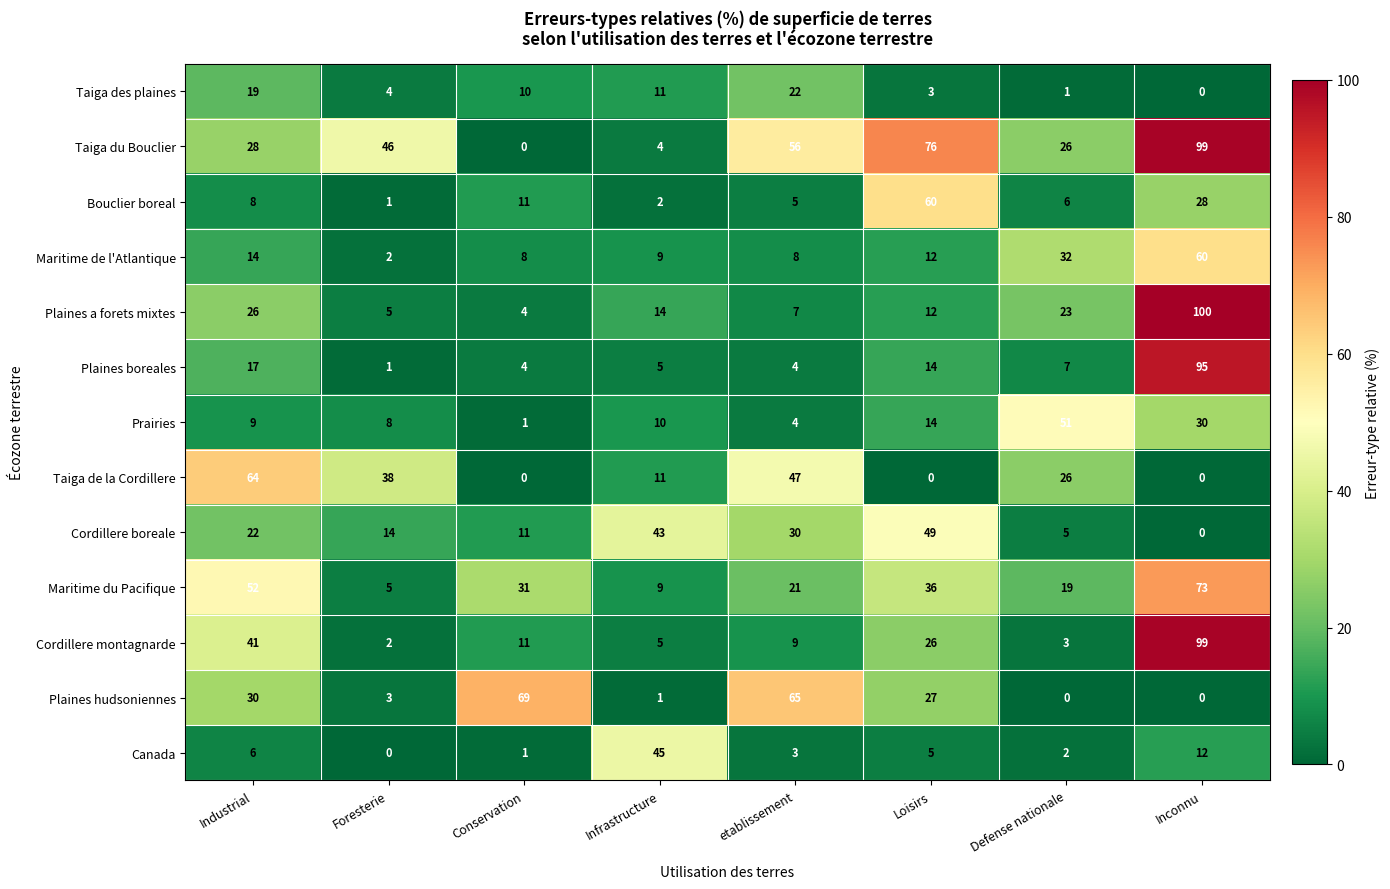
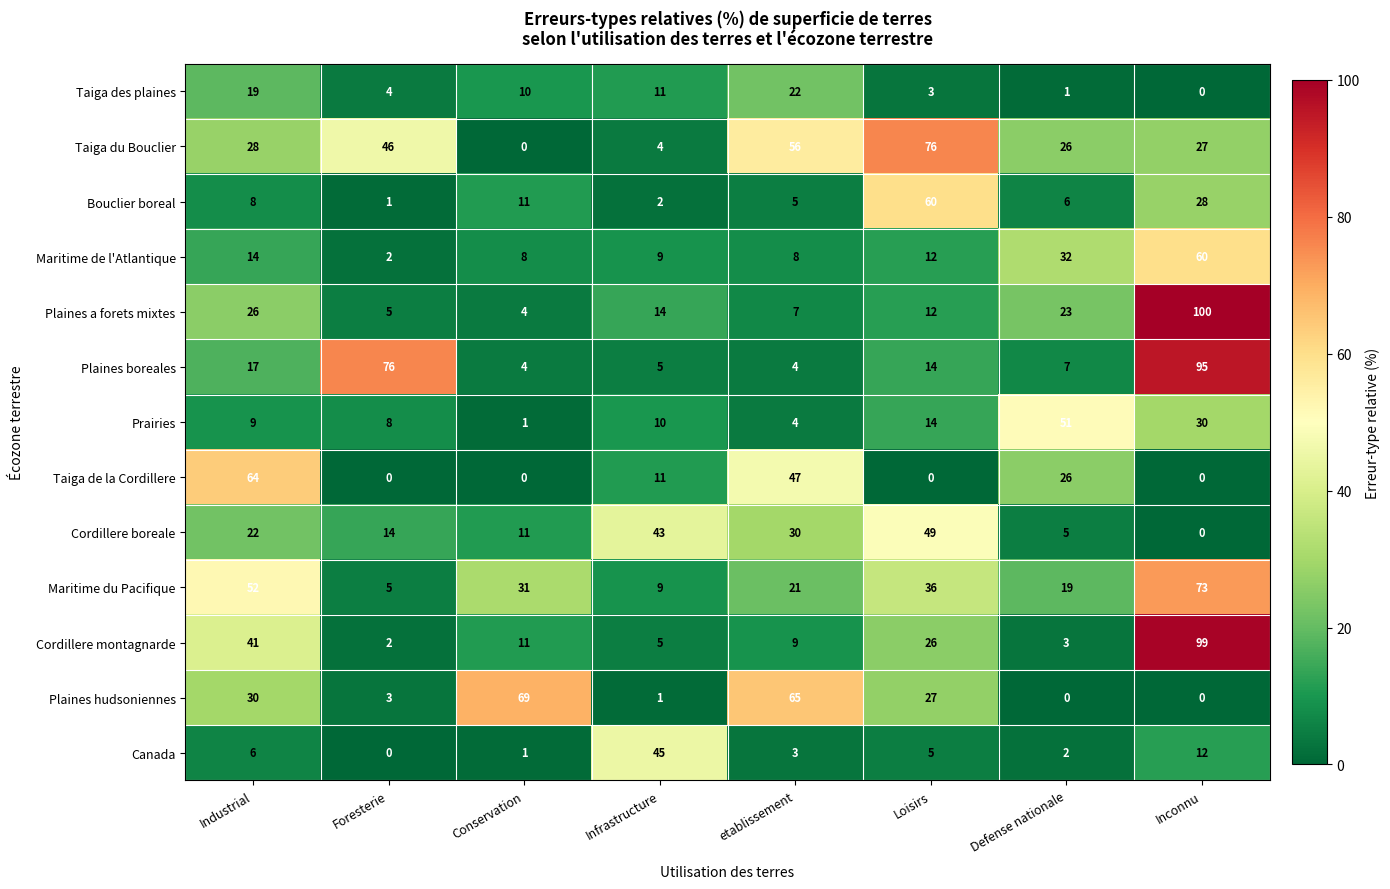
  {
    "Taiga des plaines": {
      "Industrial": 19,
      "Foresterie": 4,
      "Conservation": 10,
      "Infrastructure": 11,
      "etablissement": 22,
      "Loisirs": 3,
      "Defense nationale": 1,
      "Inconnu": 0
    },
    "Taiga du Bouclier": {
      "Industrial": 28,
      "Foresterie": 46,
      "Conservation": 0,
      "Infrastructure": 4,
      "etablissement": 56,
      "Loisirs": 76,
      "Defense nationale": 26,
-     "Inconnu": 99
+     "Inconnu": 27
    },
    "Bouclier boreal": {
      "Industrial": 8,
      "Foresterie": 1,
      "Conservation": 11,
      "Infrastructure": 2,
      "etablissement": 5,
      "Loisirs": 60,
      "Defense nationale": 6,
      "Inconnu": 28
    },
    "Maritime de l'Atlantique": {
      "Industrial": 14,
      "Foresterie": 2,
      "Conservation": 8,
      "Infrastructure": 9,
      "etablissement": 8,
      "Loisirs": 12,
      "Defense nationale": 32,
      "Inconnu": 60
    },
    "Plaines a forets mixtes": {
      "Industrial": 26,
      "Foresterie": 5,
      "Conservation": 4,
      "Infrastructure": 14,
      "etablissement": 7,
      "Loisirs": 12,
      "Defense nationale": 23,
      "Inconnu": 100
    },
    "Plaines boreales": {
      "Industrial": 17,
-     "Foresterie": 1,
+     "Foresterie": 76,
      "Conservation": 4,
      "Infrastructure": 5,
      "etablissement": 4,
      "Loisirs": 14,
      "Defense nationale": 7,
      "Inconnu": 95
    },
    "Prairies": {
      "Industrial": 9,
      "Foresterie": 8,
      "Conservation": 1,
      "Infrastructure": 10,
      "etablissement": 4,
      "Loisirs": 14,
      "Defense nationale": 51,
      "Inconnu": 30
    },
    "Taiga de la Cordillere": {
      "Industrial": 64,
-     "Foresterie": 38,
+     "Foresterie": 0,
      "Conservation": 0,
      "Infrastructure": 11,
      "etablissement": 47,
      "Loisirs": 0,
      "Defense nationale": 26,
      "Inconnu": 0
    },
    "Cordillere boreale": {
      "Industrial": 22,
      "Foresterie": 14,
      "Conservation": 11,
      "Infrastructure": 43,
      "etablissement": 30,
      "Loisirs": 49,
      "Defense nationale": 5,
      "Inconnu": 0
    },
    "Maritime du Pacifique": {
      "Industrial": 52,
      "Foresterie": 5,
      "Conservation": 31,
      "Infrastructure": 9,
      "etablissement": 21,
      "Loisirs": 36,
      "Defense nationale": 19,
      "Inconnu": 73
    },
    "Cordillere montagnarde": {
      "Industrial": 41,
      "Foresterie": 2,
      "Conservation": 11,
      "Infrastructure": 5,
      "etablissement": 9,
      "Loisirs": 26,
      "Defense nationale": 3,
      "Inconnu": 99
    },
    "Plaines hudsoniennes": {
      "Industrial": 30,
      "Foresterie": 3,
      "Conservation": 69,
      "Infrastructure": 1,
      "etablissement": 65,
      "Loisirs": 27,
      "Defense nationale": 0,
      "Inconnu": 0
    },
    "Canada": {
      "Industrial": 6,
      "Foresterie": 0,
      "Conservation": 1,
      "Infrastructure": 45,
      "etablissement": 3,
      "Loisirs": 5,
      "Defense nationale": 2,
      "Inconnu": 12
    }
  }
